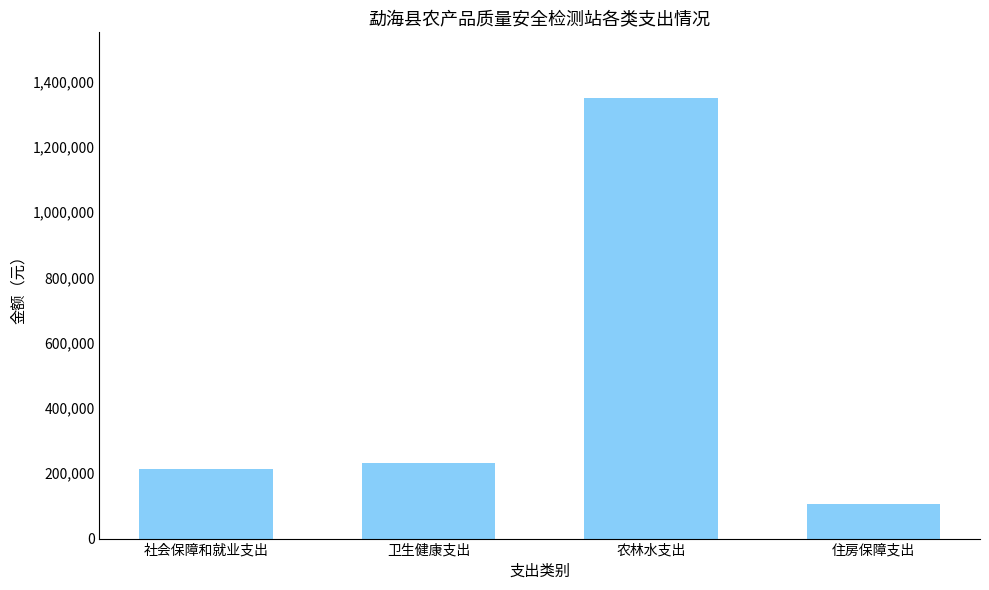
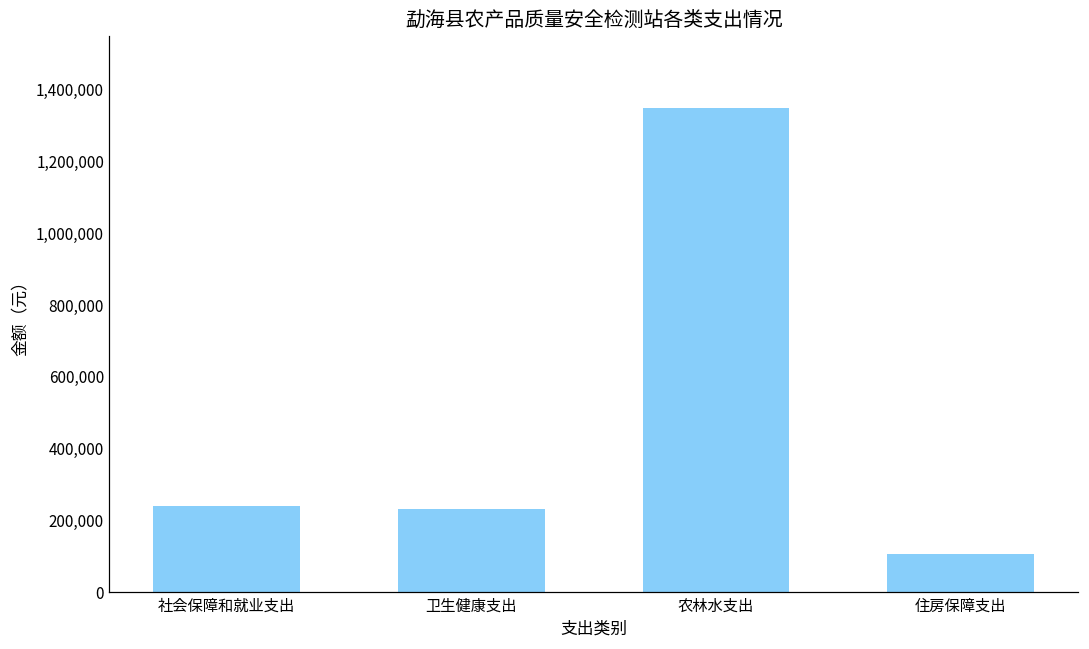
  {
-   "社会保障和就业支出": "210,000",
+   "社会保障和就业支出": "240,000",
    "卫生健康支出": "230,000",
    "农林水支出": "1,350,000",
    "住房保障支出": "110,000"
  }
